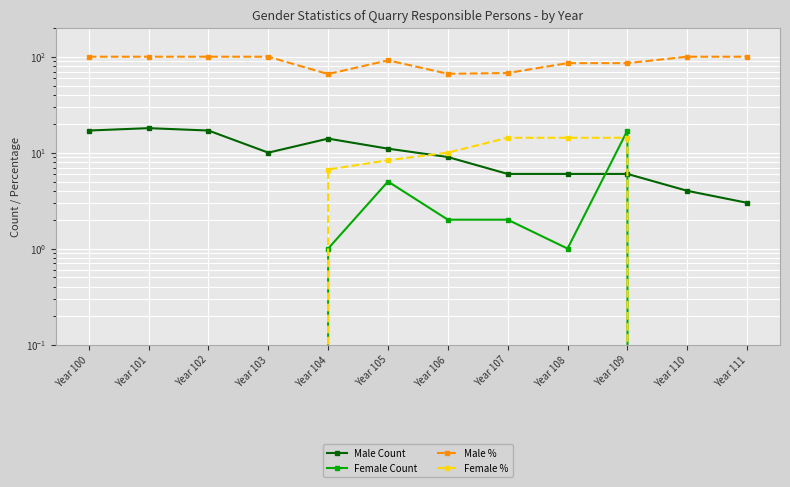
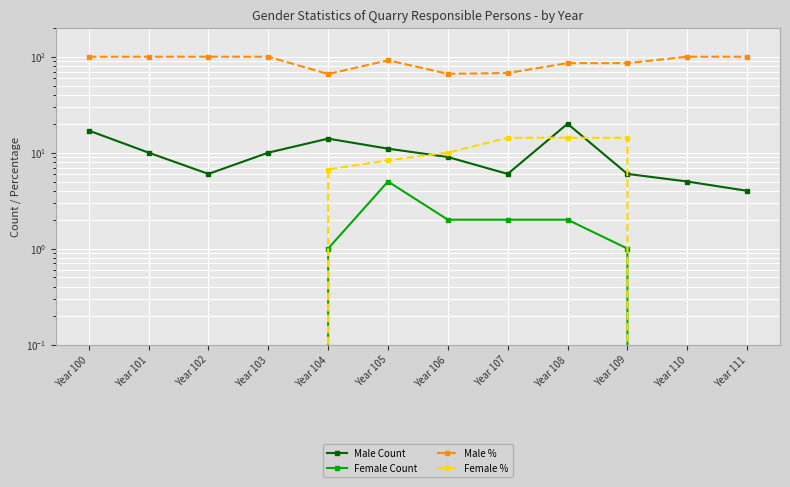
  {
    "Male Count": {
      "Year 100": 17,
-     "Year 101": 18,
-     "Year 102": 17,
+     "Year 101": 10,
+     "Year 102": 6,
      "Year 103": 10,
      "Year 104": 14,
      "Year 105": 11,
      "Year 106": 9,
      "Year 107": 6,
-     "Year 108": 6,
+     "Year 108": 20,
      "Year 109": 6,
-     "Year 110": 4,
-     "Year 111": 3
+     "Year 110": 5,
+     "Year 111": 4
    },
    "Female Count": {
      "Year 104": 1,
      "Year 105": 5,
      "Year 106": 2,
      "Year 107": 2,
-     "Year 108": 1,
-     "Year 109": 17
+     "Year 108": 2,
+     "Year 109": 1
    },
    "Male %": {
      "Year 100": 100,
      "Year 101": 100,
      "Year 102": 100,
      "Year 103": 100,
      "Year 104": 70,
      "Year 105": 90,
      "Year 106": 70,
      "Year 107": 70,
      "Year 108": 90,
      "Year 109": 90,
      "Year 110": 100,
      "Year 111": 100
    },
    "Female %": {
      "Year 104": 7,
      "Year 105": 8,
      "Year 106": 10,
      "Year 107": 14,
      "Year 108": 14,
      "Year 109": 14
    }
  }
